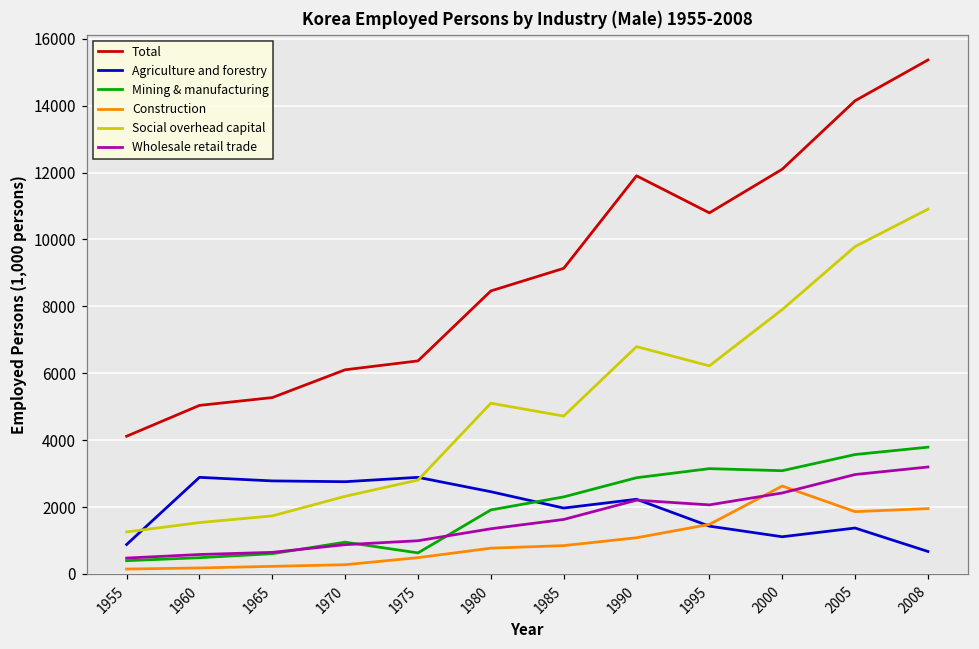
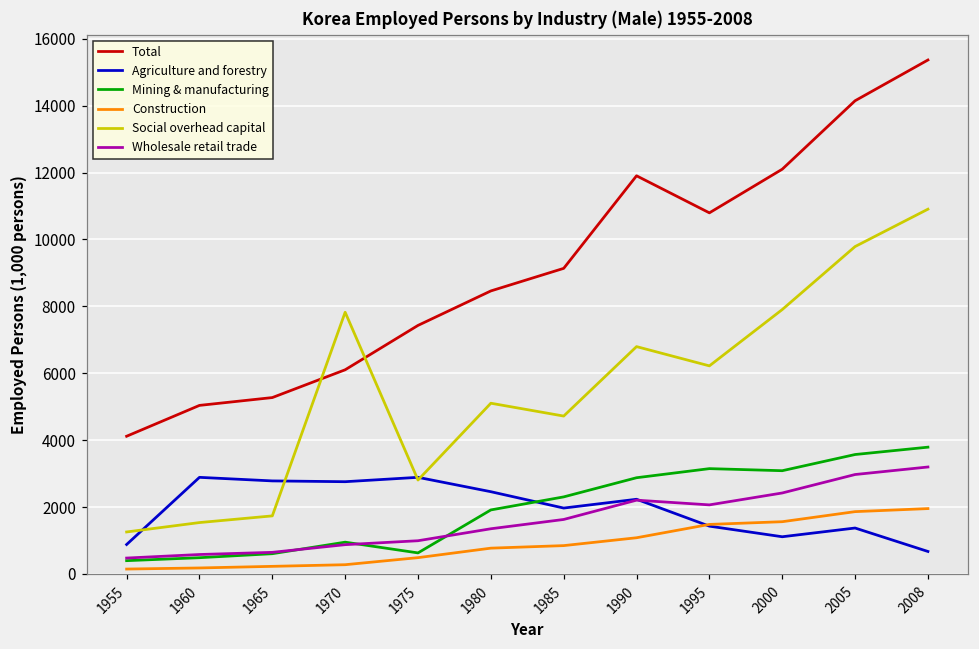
  {
    "Total": {
      "1955": 4100,
      "1960": 5000,
      "1965": 5300,
      "1970": 6100,
-     "1975": 6400,
+     "1975": 7400,
      "1980": 8500,
      "1985": 9100,
      "1990": 11900,
      "1995": 10800,
      "2000": 12100,
      "2005": 14100,
      "2008": 15400
    },
    "Agriculture and forestry": {
      "1955": 900,
      "1960": 2900,
      "1965": 2800,
      "1970": 2800,
      "1980": 2500,
      "1985": 2000,
      "2000": 1100,
      "2005": 1400,
      "2008": 700
    },
    "Mining & manufacturing": {
      "1960": 500,
      "1975": 600,
      "1980": 1900,
      "1985": 2300,
      "1990": 2900,
      "1995": 3100,
      "2000": 3100,
      "2005": 3600,
      "2008": 3800
    },
    "Construction": {
      "1955": 100,
      "1960": 200,
      "1965": 200,
      "1970": 300,
      "1975": 500,
      "1980": 800,
      "1985": 800,
      "1990": 1100,
-     "2000": 2600,
+     "2000": 1600,
      "2005": 1900,
      "2008": 2000
    },
    "Social overhead capital": {
      "1955": 1300,
      "1960": 1500,
      "1965": 1700,
-     "1970": 2300,
+     "1970": 7800,
      "1980": 5100,
      "1985": 4700,
      "1990": 6800,
      "1995": 6200,
      "2000": 7900,
      "2005": 9800,
      "2008": 10900
    },
    "Wholesale retail trade": {
      "1960": 600,
      "1975": 1000,
      "1980": 1400,
      "1985": 1600,
      "1995": 2100,
      "2000": 2400,
      "2005": 3000,
      "2008": 3200
    }
  }
